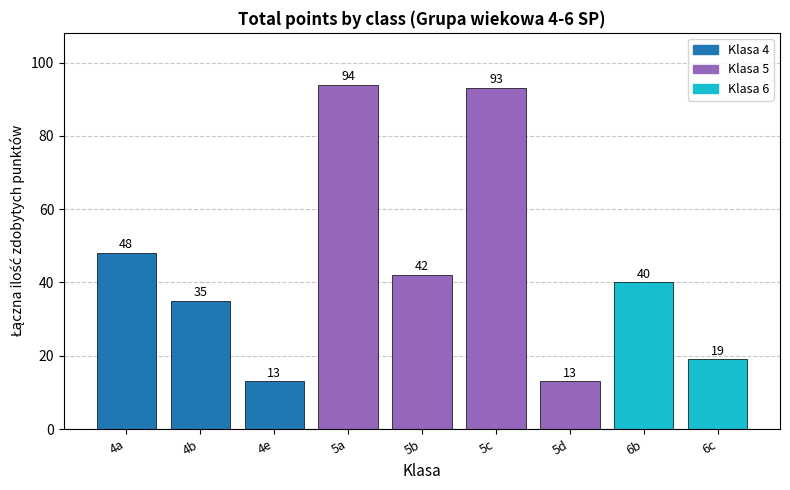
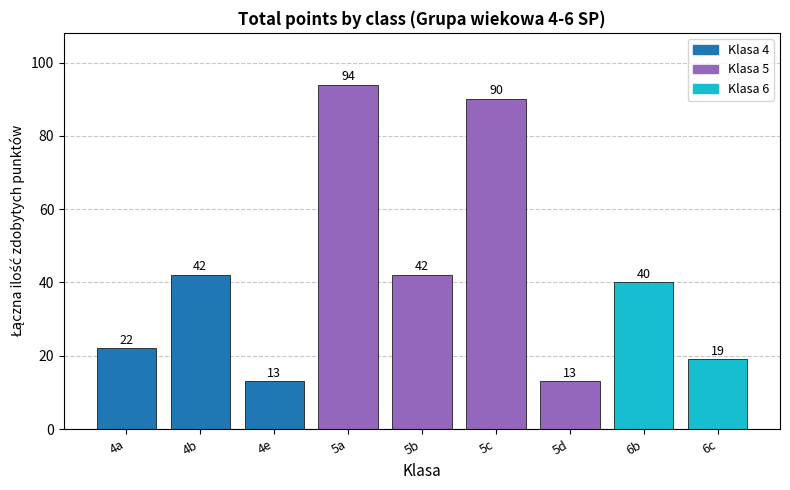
  {
-   "4a": 48,
-   "4b": 35,
+   "4a": 22,
+   "4b": 42,
    "4e": 13,
    "5a": 94,
    "5b": 42,
-   "5c": 93,
+   "5c": 90,
    "5d": 13,
    "6b": 40,
    "6c": 19
  }
